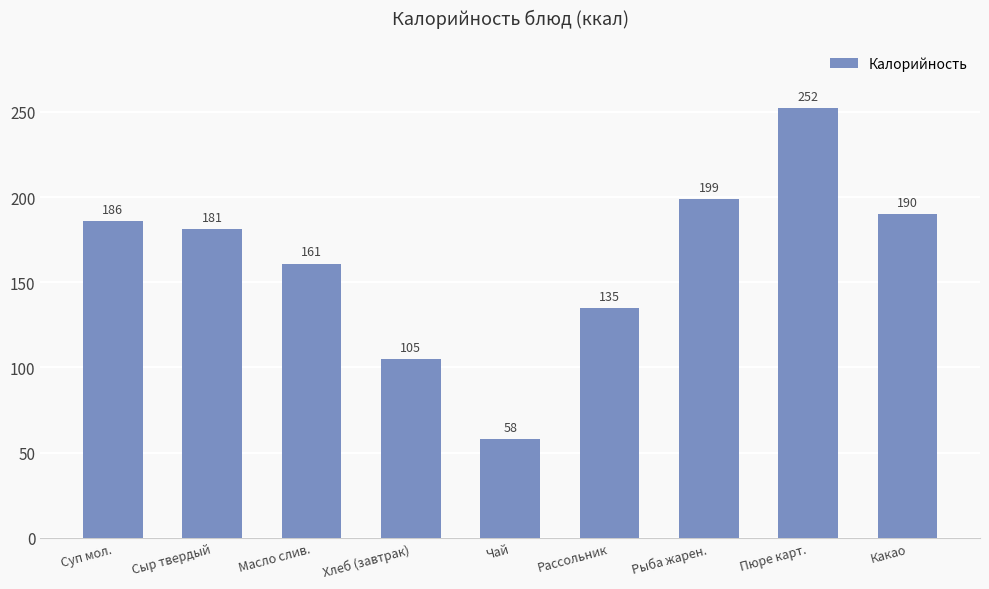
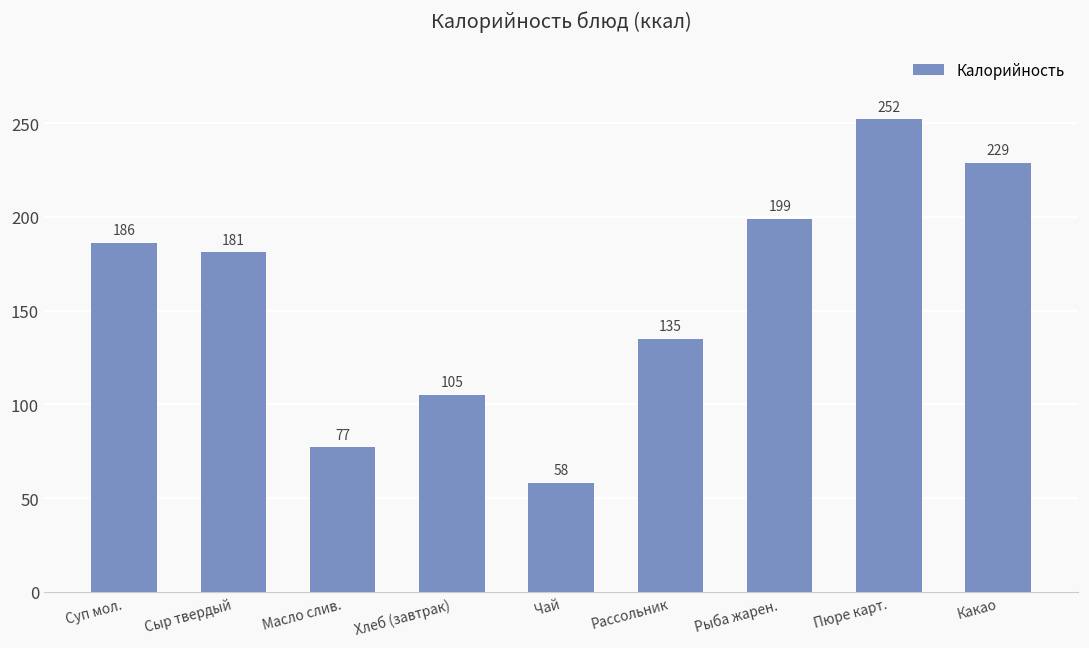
  {
    "Суп мол.": 186,
    "Сыр твердый": 181,
-   "Масло слив.": 161,
+   "Масло слив.": 77,
    "Хлеб (завтрак)": 105,
    "Чай": 58,
    "Рассольник": 135,
    "Рыба жарен.": 199,
    "Пюре карт.": 252,
-   "Какао": 190
+   "Какао": 229
  }
